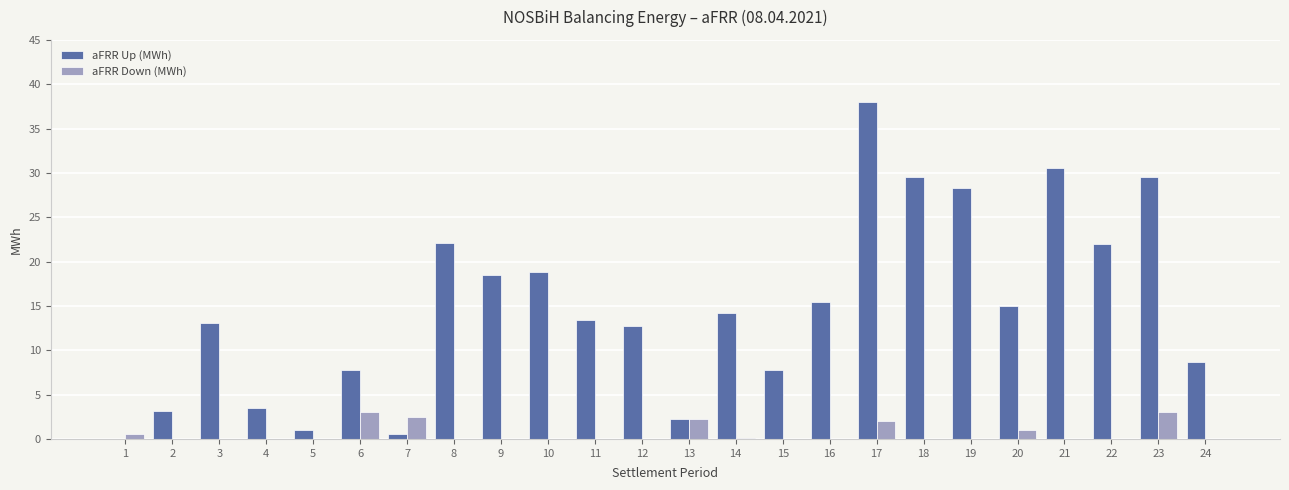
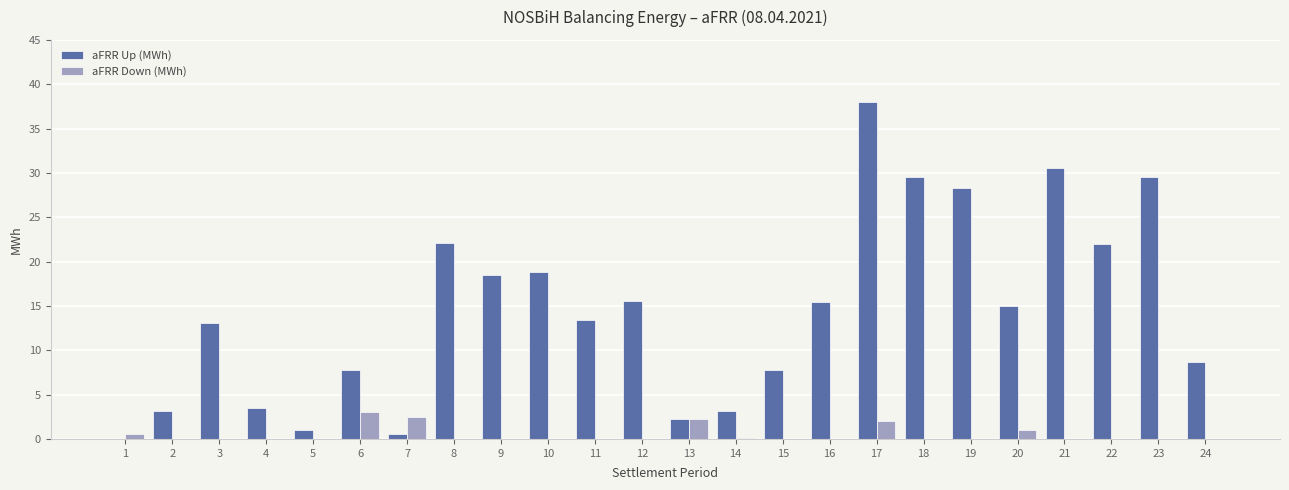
  {
    "aFRR Up (MWh)": {
      "1": 0,
      "2": 3,
      "3": 13,
      "4": 3,
      "5": 1,
      "6": 8,
      "7": 1,
      "8": 22,
      "9": 18,
      "10": 19,
      "11": 13,
-     "12": 13,
+     "12": 16,
      "13": 2,
-     "14": 14,
+     "14": 3,
      "15": 8,
      "16": 15,
      "17": 38,
      "18": 30,
      "19": 28,
      "20": 15,
      "21": 31,
      "22": 22,
      "23": 30,
      "24": 9
    },
    "aFRR Down (MWh)": {
      "1": 1,
      "2": 0,
      "3": 0,
      "4": 0,
      "5": 0,
      "6": 3,
      "7": 2,
      "8": 0,
      "9": 0,
      "10": 0,
      "11": 0,
      "12": 0,
      "13": 2,
      "15": 0,
      "16": 0,
      "17": 2,
      "18": 0,
      "19": 0,
      "20": 1,
      "21": 0,
      "22": 0,
-     "23": 3,
+     "23": 0,
      "24": 0
    }
  }
